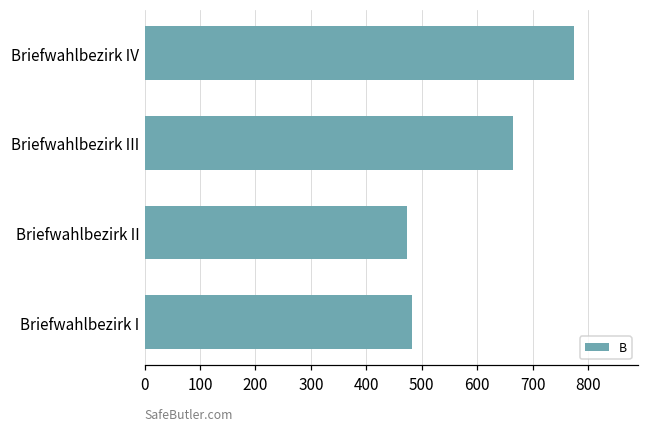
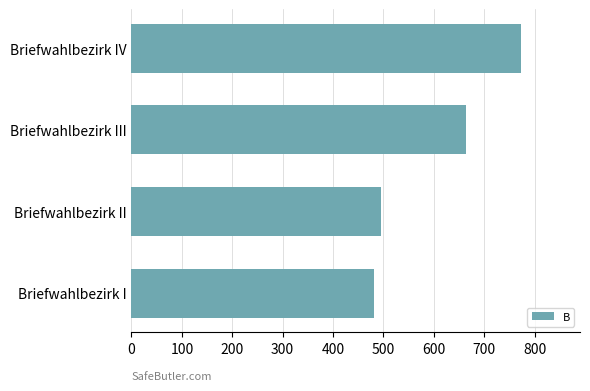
  {
    "Briefwahlbezirk IV": 770,
    "Briefwahlbezirk III": 660,
-   "Briefwahlbezirk II": 470,
+   "Briefwahlbezirk II": 500,
    "Briefwahlbezirk I": 480
  }
